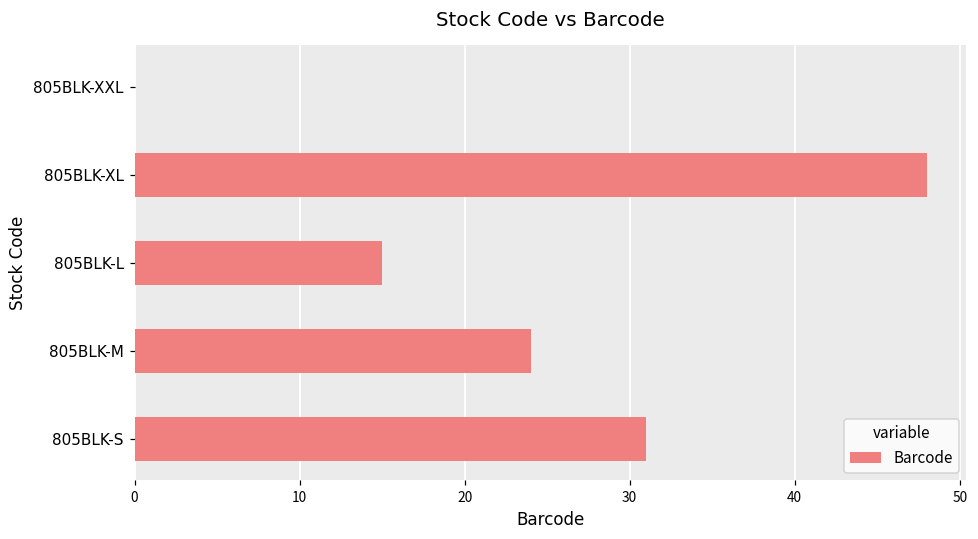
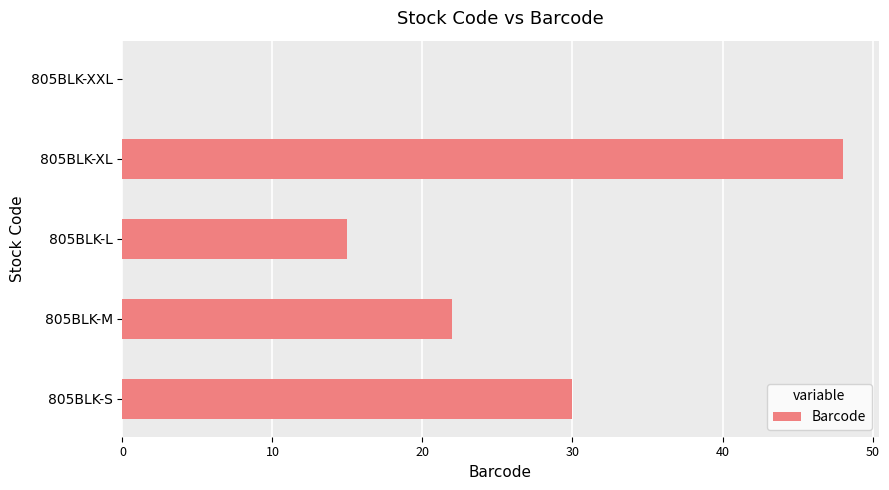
  {
    "805BLK-XXL": 0.0,
    "805BLK-XL": 48.0,
    "805BLK-L": 15.0,
-   "805BLK-M": 24.0,
-   "805BLK-S": 31.0
+   "805BLK-M": 22.0,
+   "805BLK-S": 30.0
  }
